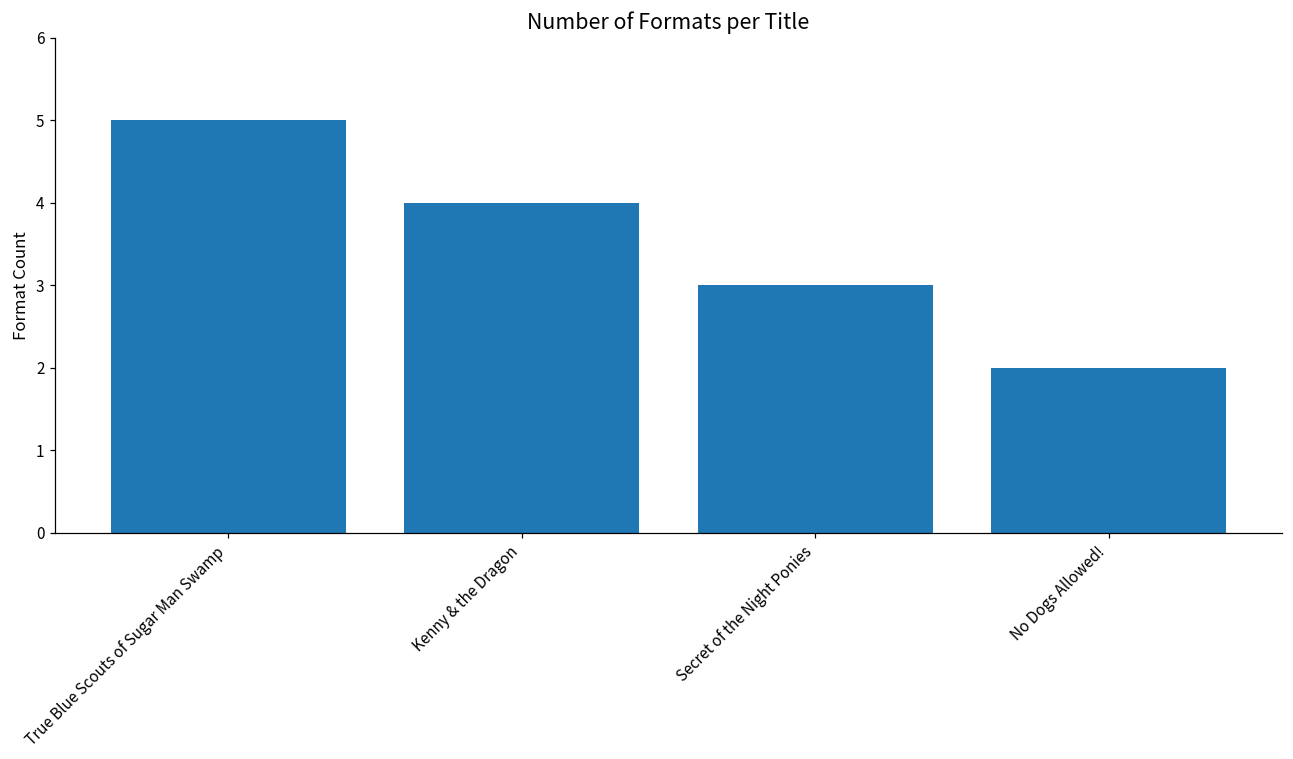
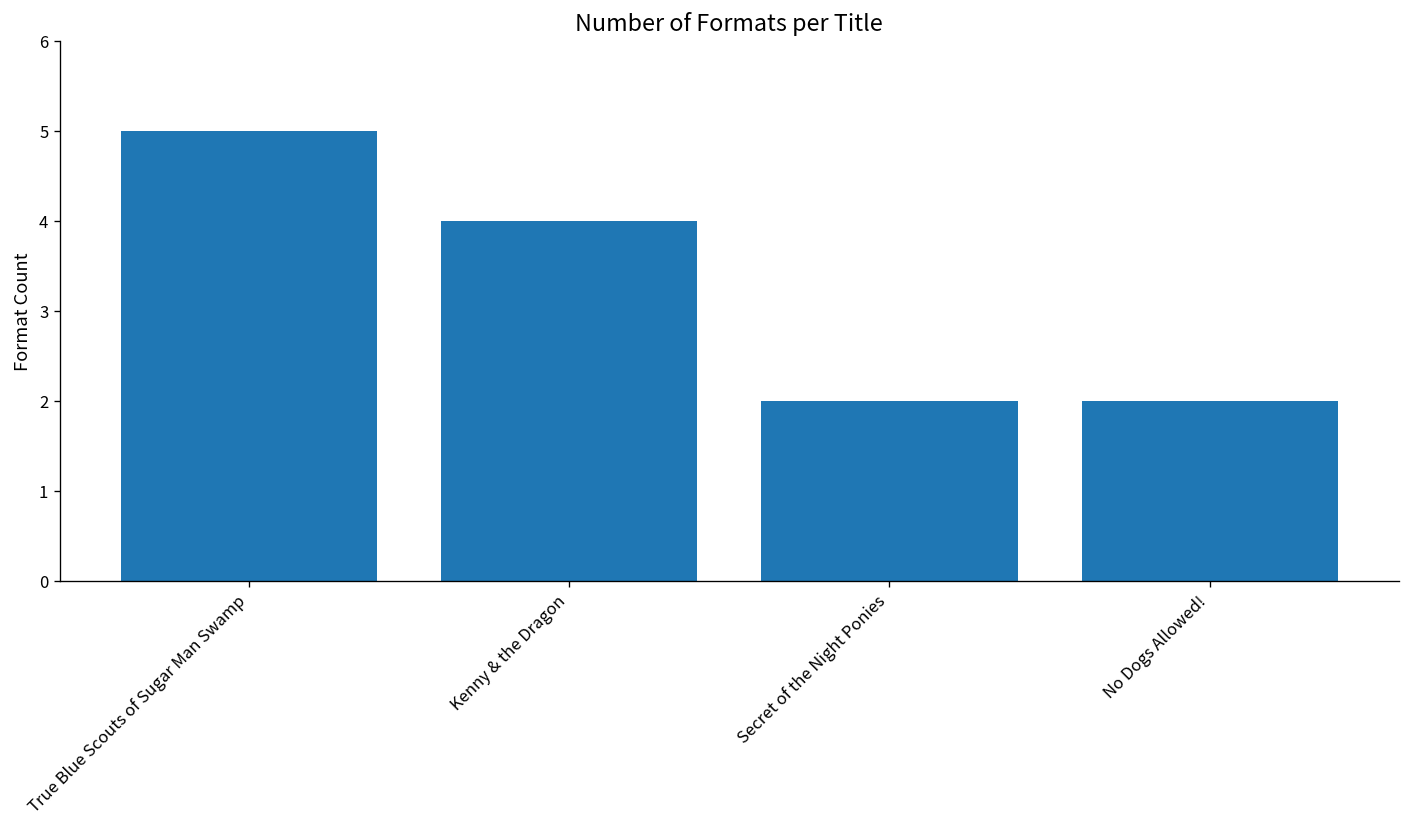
  {
    "True Blue Scouts of Sugar Man Swamp": 5,
    "Kenny & the Dragon": 4,
-   "Secret of the Night Ponies": 3,
+   "Secret of the Night Ponies": 2,
    "No Dogs Allowed!": 2
  }
